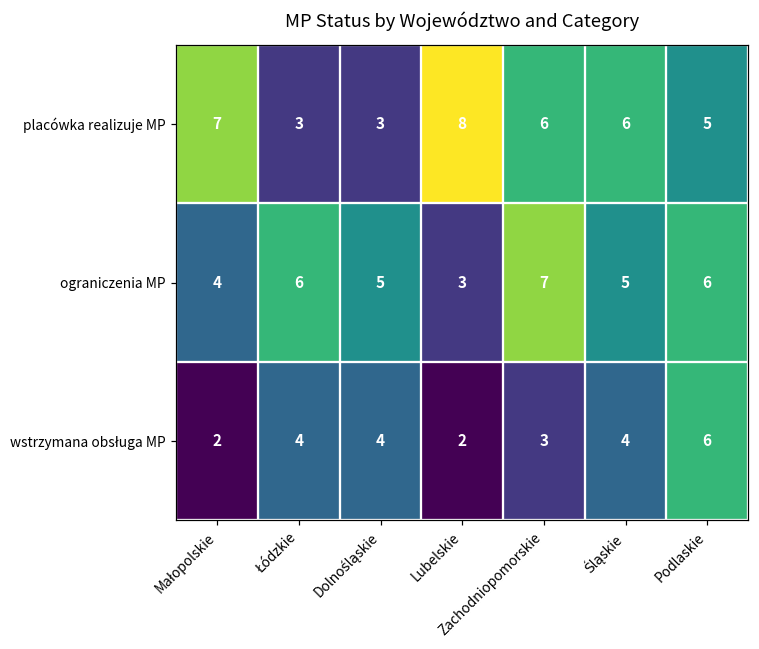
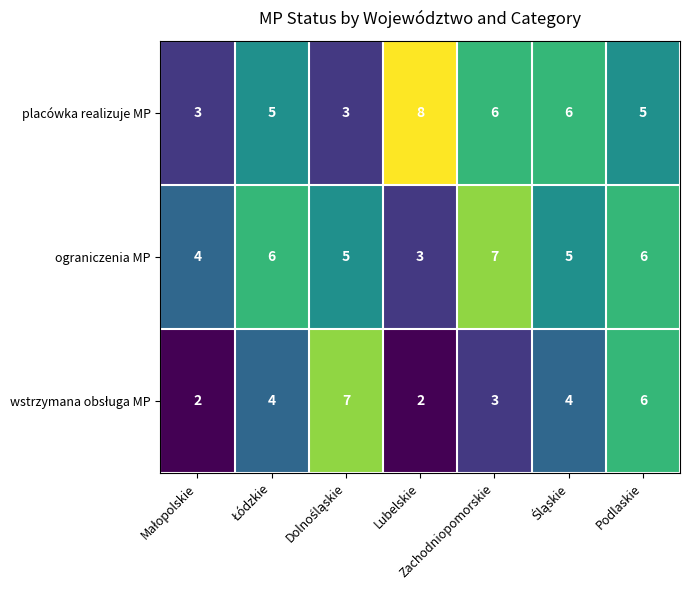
  {
    "placówka realizuje MP": {
-     "Małopolskie": 7,
-     "Łódzkie": 3,
+     "Małopolskie": 3,
+     "Łódzkie": 5,
      "Dolnośląskie": 3,
      "Lubelskie": 8,
      "Zachodniopomorskie": 6,
      "Śląskie": 6,
      "Podlaskie": 5
    },
    "ograniczenia MP": {
      "Małopolskie": 4,
      "Łódzkie": 6,
      "Dolnośląskie": 5,
      "Lubelskie": 3,
      "Zachodniopomorskie": 7,
      "Śląskie": 5,
      "Podlaskie": 6
    },
    "wstrzymana obsługa MP": {
      "Małopolskie": 2,
      "Łódzkie": 4,
-     "Dolnośląskie": 4,
+     "Dolnośląskie": 7,
      "Lubelskie": 2,
      "Zachodniopomorskie": 3,
      "Śląskie": 4,
      "Podlaskie": 6
    }
  }
